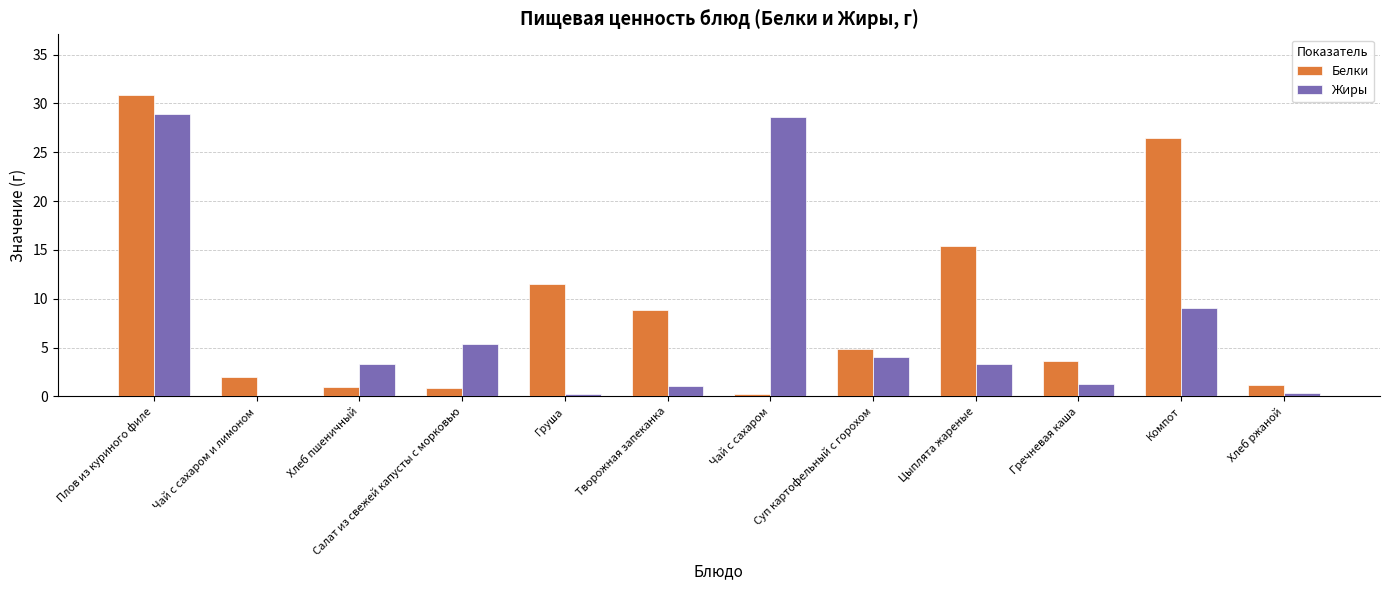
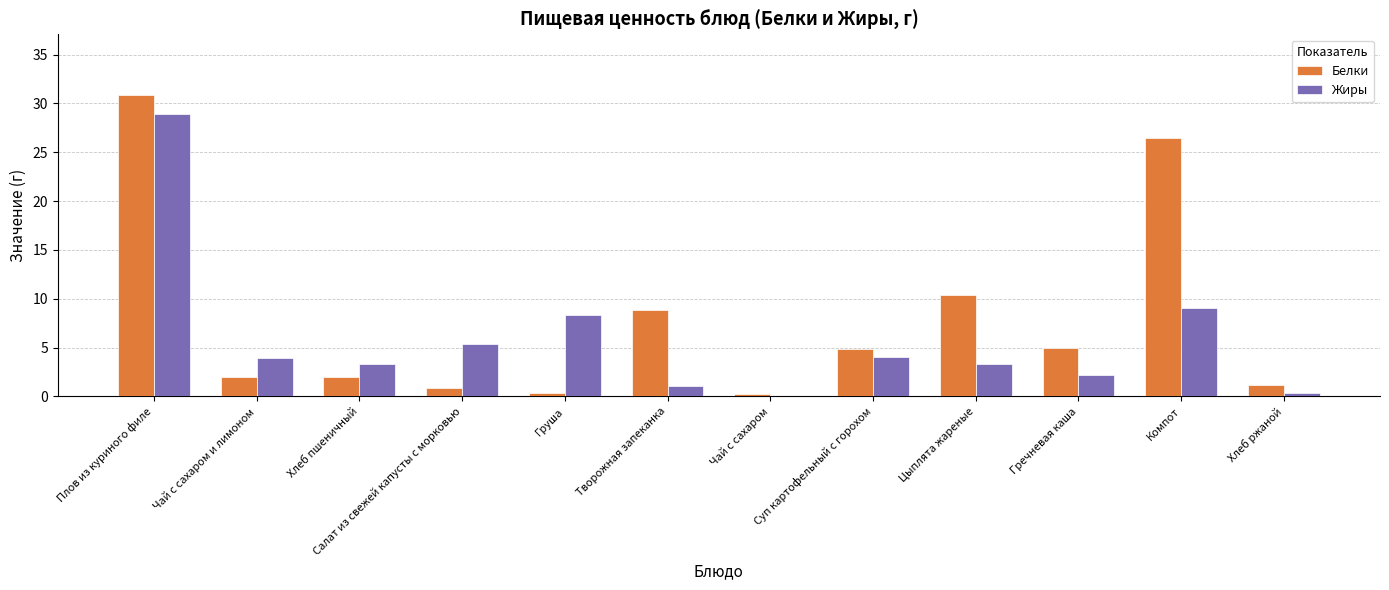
  {
    "Белки": {
      "Плов из куриного филе": 31,
      "Чай с сахаром и лимоном": 2,
-     "Хлеб пшеничный": 1,
+     "Хлеб пшеничный": 2,
      "Салат из свежей капусты с морковью": 1,
-     "Груша": 12,
+     "Груша": 0,
      "Творожная запеканка": 9,
      "Суп картофельный с горохом": 5,
-     "Цыплята жареные": 15,
-     "Гречневая каша": 4,
+     "Цыплята жареные": 10,
+     "Гречневая каша": 5,
      "Компот": 26,
      "Хлеб ржаной": 1
    },
    "Жиры": {
      "Плов из куриного филе": 29,
-     "Чай с сахаром и лимоном": 0,
+     "Чай с сахаром и лимоном": 4,
      "Хлеб пшеничный": 3,
      "Салат из свежей капусты с морковью": 5,
-     "Груша": 0,
+     "Груша": 8,
      "Творожная запеканка": 1,
-     "Чай с сахаром": 29,
+     "Чай с сахаром": 0,
      "Суп картофельный с горохом": 4,
      "Цыплята жареные": 3,
-     "Гречневая каша": 1,
+     "Гречневая каша": 2,
      "Компот": 9,
      "Хлеб ржаной": 0
    }
  }
